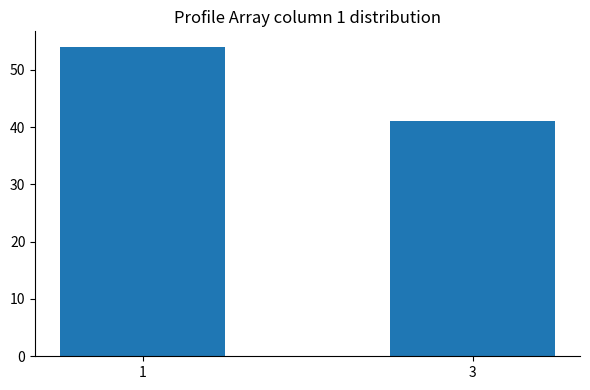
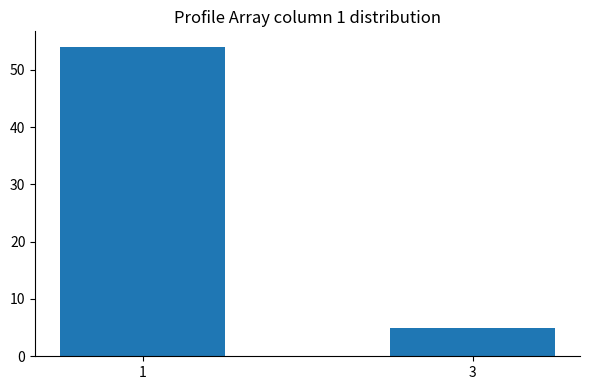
  {
    "1": 54,
-   "3": 41
+   "3": 5
  }
